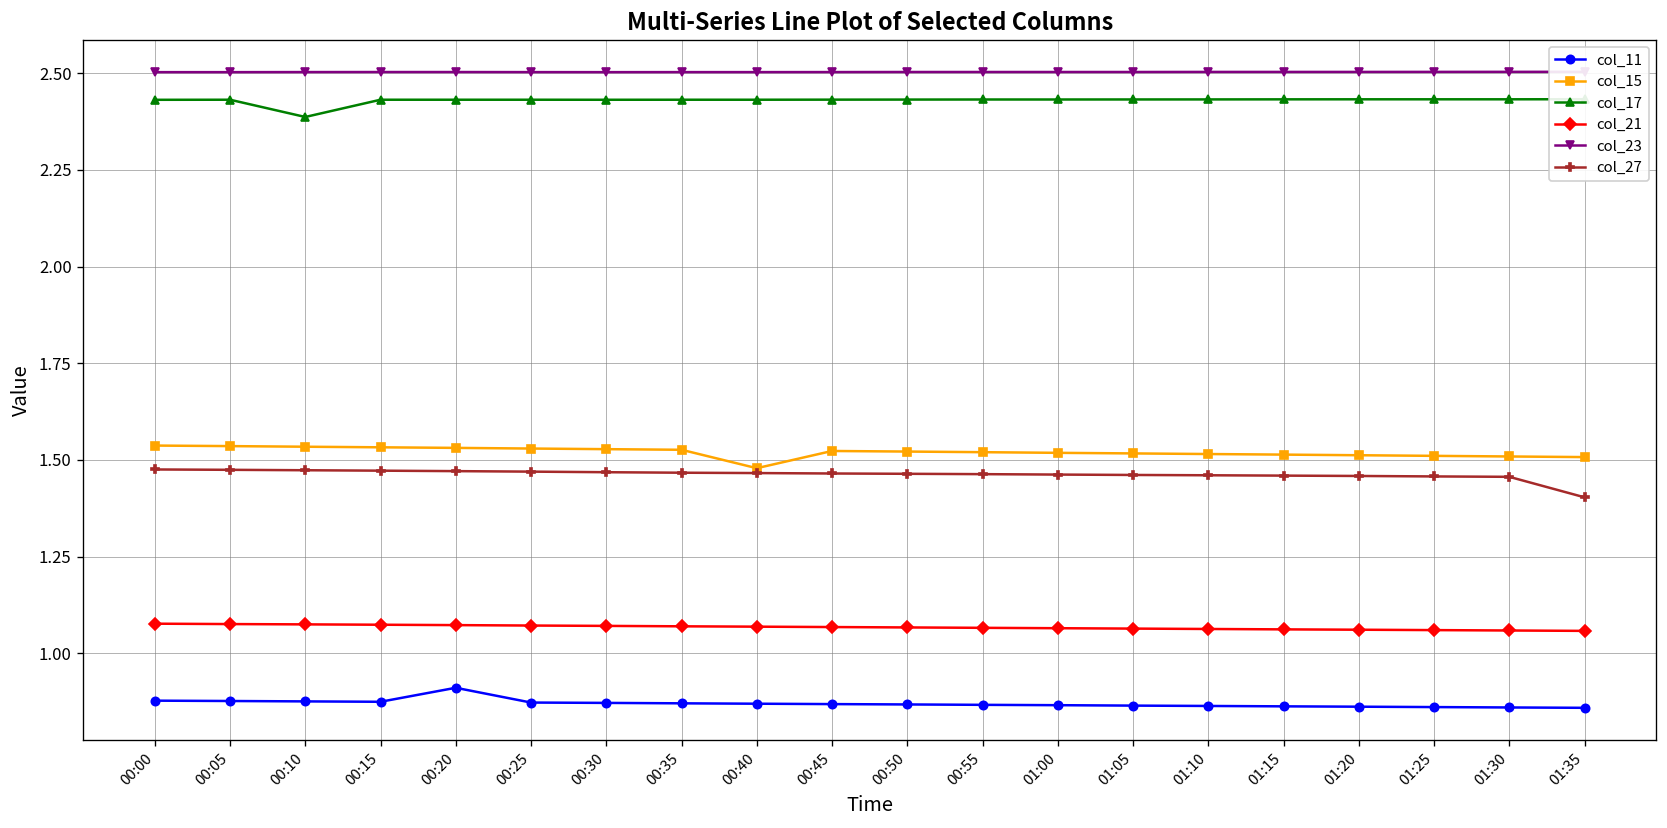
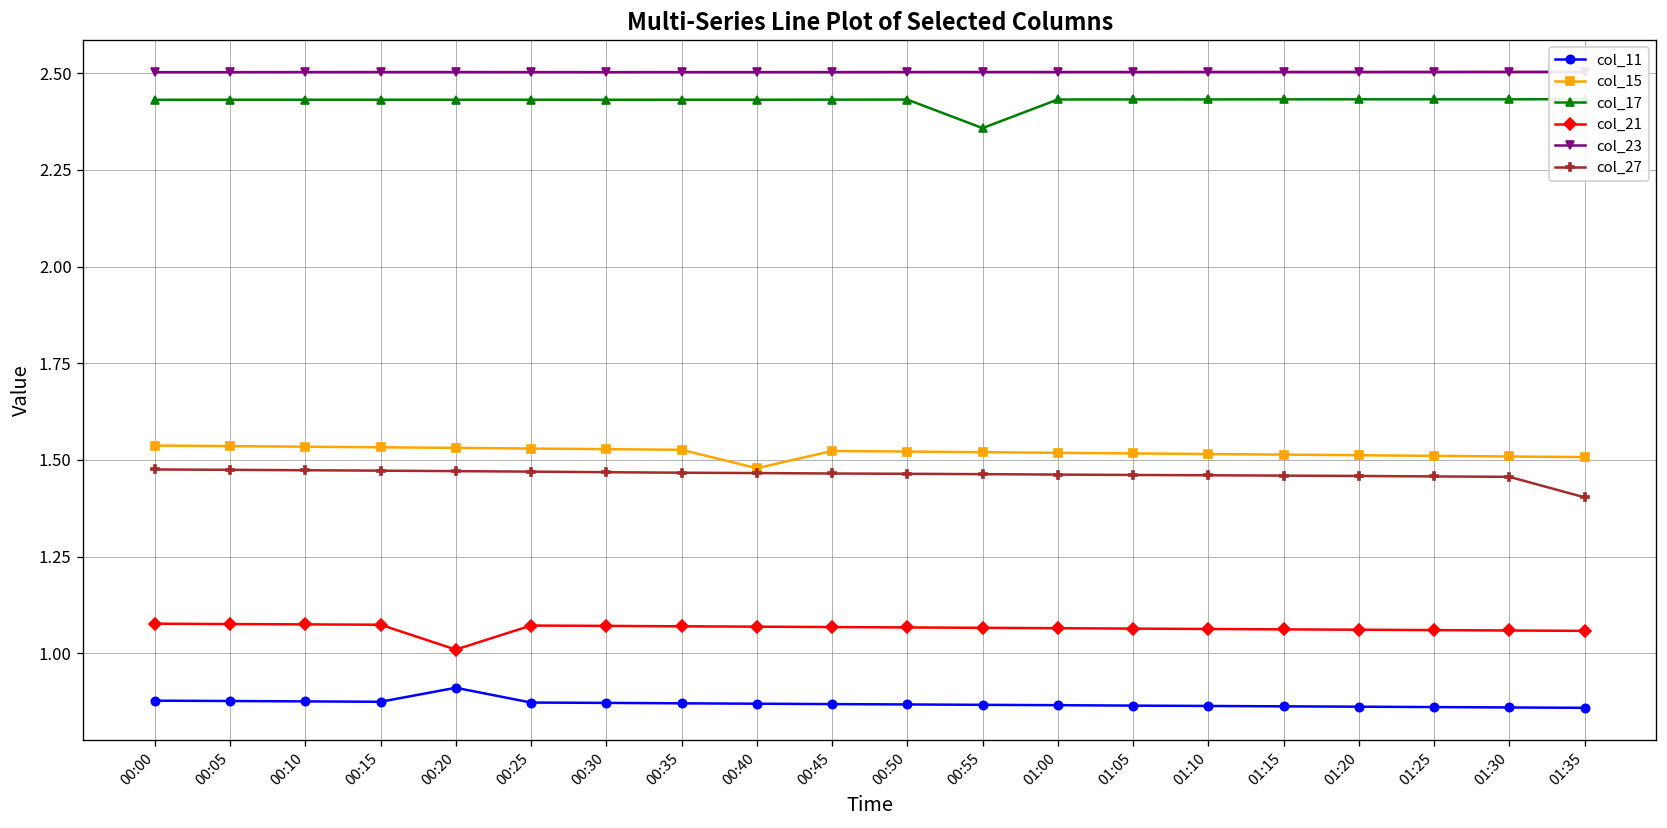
  {
    "col_11": {
      "00:00": 0.88,
      "00:05": 0.88,
      "00:10": 0.88,
      "00:15": 0.87,
      "00:20": 0.91,
      "00:25": 0.87,
      "00:30": 0.87,
      "00:35": 0.87,
      "00:40": 0.87,
      "00:45": 0.87,
      "00:50": 0.87,
      "00:55": 0.87,
      "01:00": 0.87,
      "01:05": 0.87,
      "01:10": 0.86,
      "01:15": 0.86,
      "01:20": 0.86,
      "01:25": 0.86,
      "01:30": 0.86,
      "01:35": 0.86
    },
    "col_15": {
      "00:00": 1.54,
      "00:05": 1.54,
      "00:10": 1.53,
      "00:15": 1.53,
      "00:20": 1.53,
      "00:25": 1.53,
      "00:30": 1.53,
      "00:35": 1.53,
      "00:40": 1.48,
      "00:45": 1.52,
      "00:50": 1.52,
      "00:55": 1.52,
      "01:00": 1.52,
      "01:05": 1.52,
      "01:10": 1.52,
      "01:15": 1.51,
      "01:20": 1.51,
      "01:25": 1.51,
      "01:30": 1.51,
      "01:35": 1.51
    },
    "col_17": {
      "00:00": 2.43,
      "00:05": 2.43,
-     "00:10": 2.39,
+     "00:10": 2.43,
      "00:15": 2.43,
      "00:20": 2.43,
      "00:25": 2.43,
      "00:30": 2.43,
      "00:35": 2.43,
      "00:40": 2.43,
      "00:45": 2.43,
      "00:50": 2.43,
-     "00:55": 2.43,
+     "00:55": 2.36,
      "01:00": 2.43,
      "01:05": 2.43,
      "01:10": 2.43,
      "01:15": 2.43,
      "01:20": 2.43,
      "01:25": 2.43,
      "01:30": 2.43
    },
    "col_21": {
      "00:00": 1.08,
      "00:05": 1.08,
      "00:10": 1.08,
      "00:15": 1.07,
-     "00:20": 1.07,
+     "00:20": 1.01,
      "00:25": 1.07,
      "00:30": 1.07,
      "00:35": 1.07,
      "00:40": 1.07,
      "00:45": 1.07,
      "00:50": 1.07,
      "00:55": 1.07,
      "01:00": 1.07,
      "01:05": 1.06,
      "01:10": 1.06,
      "01:15": 1.06,
      "01:20": 1.06,
      "01:25": 1.06,
      "01:30": 1.06,
      "01:35": 1.06
    },
    "col_23": {
      "00:00": 2.50,
      "00:05": 2.50,
      "00:10": 2.50,
      "00:15": 2.50,
      "00:20": 2.50,
      "00:25": 2.50,
      "00:30": 2.50,
      "00:35": 2.50,
      "00:40": 2.50,
      "00:45": 2.50,
      "00:50": 2.50,
      "00:55": 2.50,
      "01:00": 2.50,
      "01:05": 2.50,
      "01:10": 2.50,
      "01:15": 2.50,
      "01:20": 2.50,
      "01:25": 2.50,
      "01:30": 2.50
    },
    "col_27": {
      "00:00": 1.48,
      "00:05": 1.47,
      "00:10": 1.47,
      "00:15": 1.47,
      "00:20": 1.47,
      "00:25": 1.47,
      "00:30": 1.47,
      "00:35": 1.47,
      "00:40": 1.47,
      "00:45": 1.47,
      "00:50": 1.46,
      "00:55": 1.46,
      "01:00": 1.46,
      "01:05": 1.46,
      "01:10": 1.46,
      "01:15": 1.46,
      "01:20": 1.46,
      "01:25": 1.46,
      "01:30": 1.46,
      "01:35": 1.40
    }
  }
